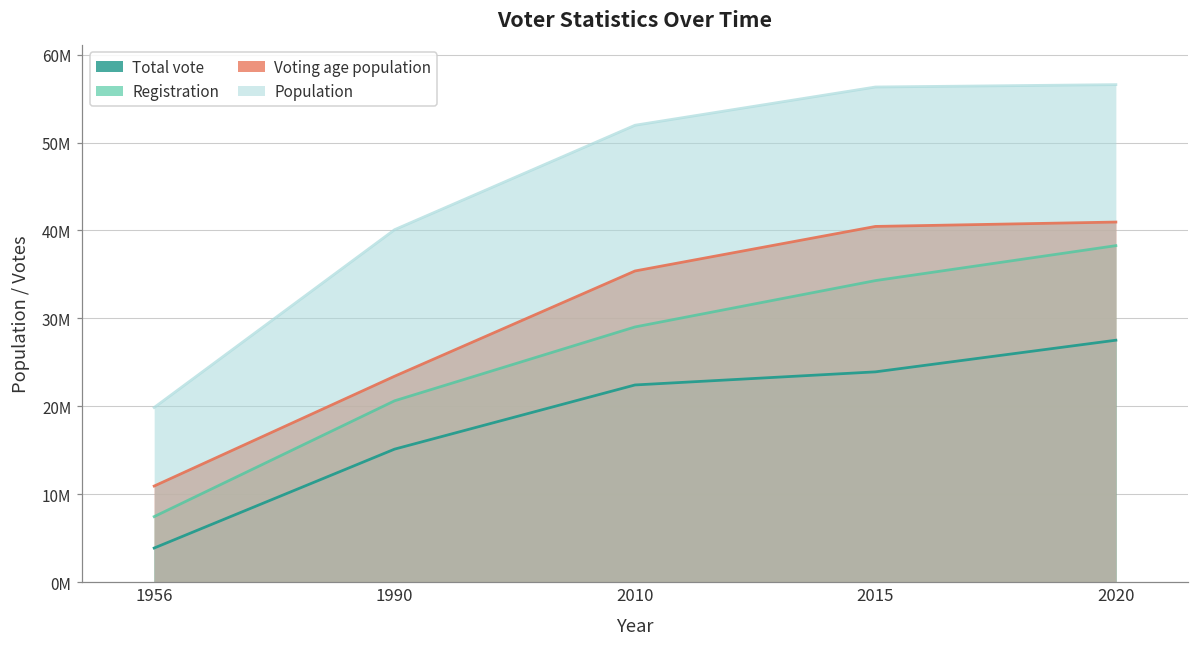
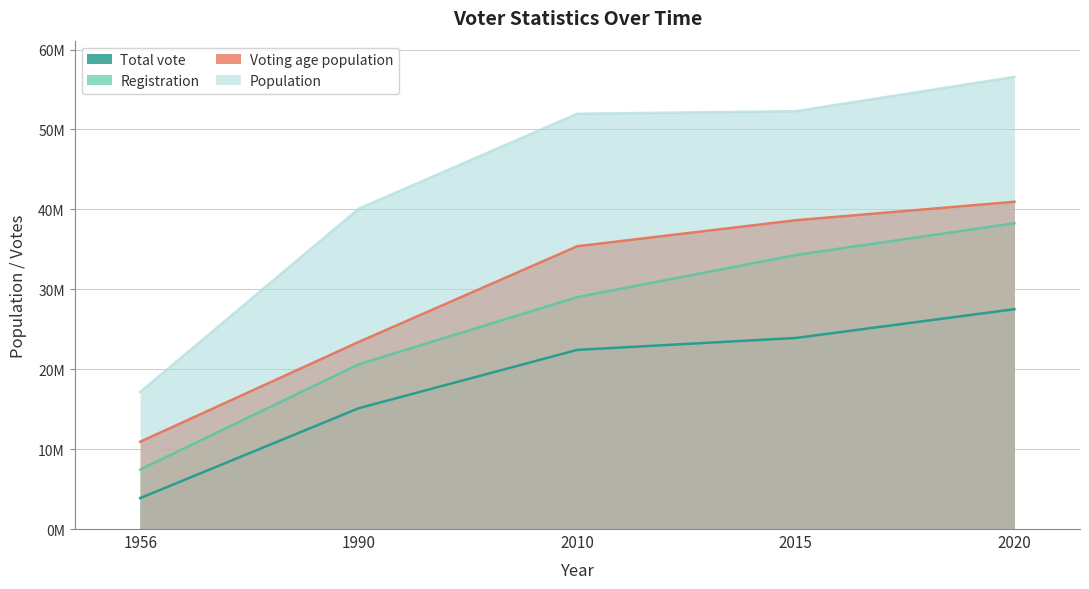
  {
    "Voting age population": {
      "1956": 11000000,
      "1990": 23000000,
      "2010": 35000000,
-     "2015": 40000000,
+     "2015": 39000000,
      "2020": 41000000
    },
    "Population": {
-     "1956": 20000000,
+     "1956": 17000000,
      "1990": 40000000,
      "2010": 52000000,
-     "2015": 56000000,
+     "2015": 52000000,
      "2020": 57000000
    }
  }
